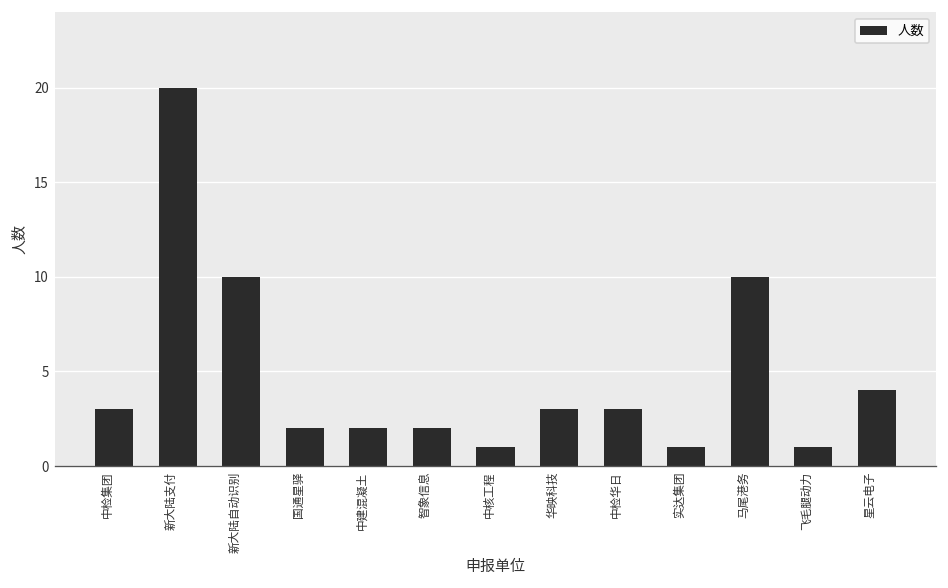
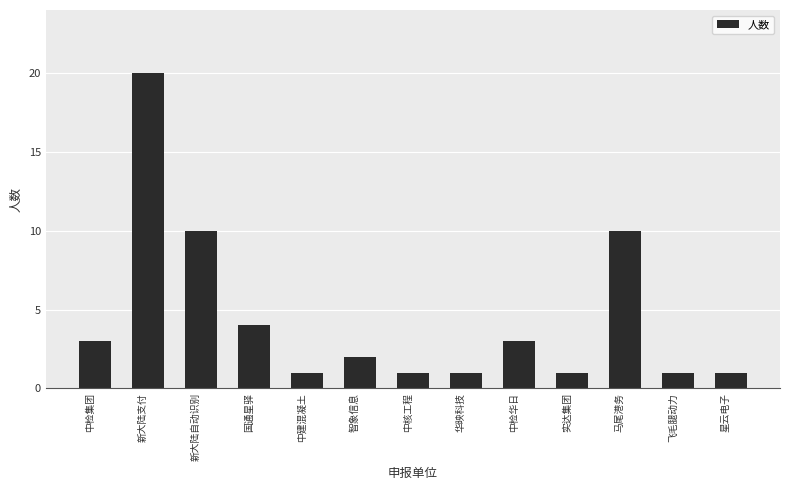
  {
    "中检集团": 3,
    "新大陆支付": 20,
    "新大陆自动识别": 10,
-   "国通星驿": 2,
-   "中建混凝土": 2,
+   "国通星驿": 4,
+   "中建混凝土": 1,
    "智象信息": 2,
    "中核工程": 1,
-   "华映科技": 3,
+   "华映科技": 1,
    "中检华日": 3,
    "实达集团": 1,
    "马尾港务": 10,
    "飞毛腿动力": 1,
-   "星云电子": 4
+   "星云电子": 1
  }
